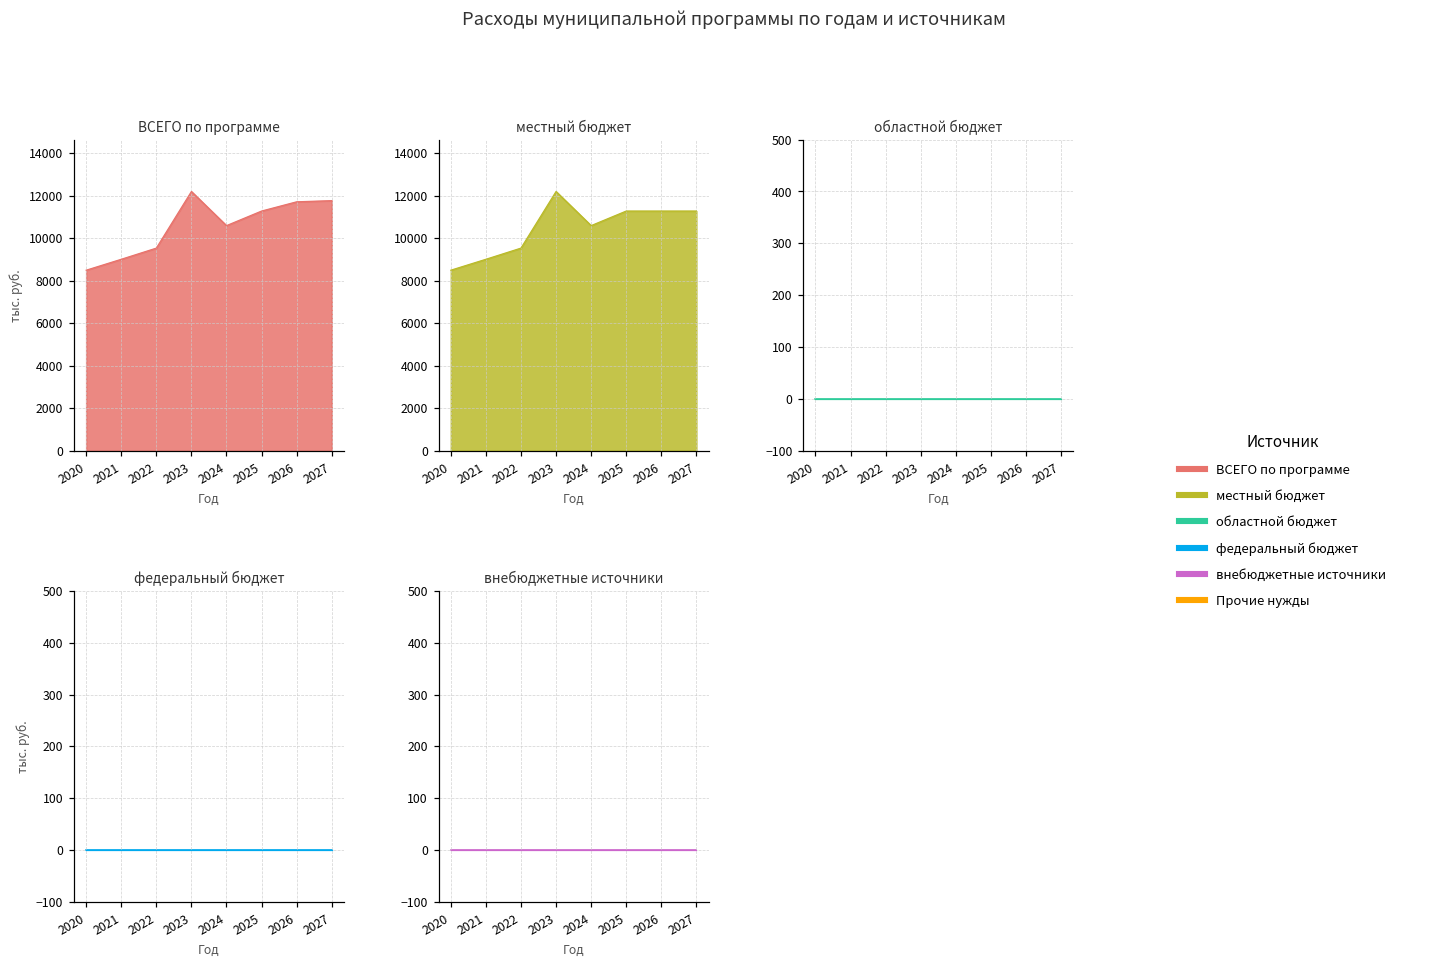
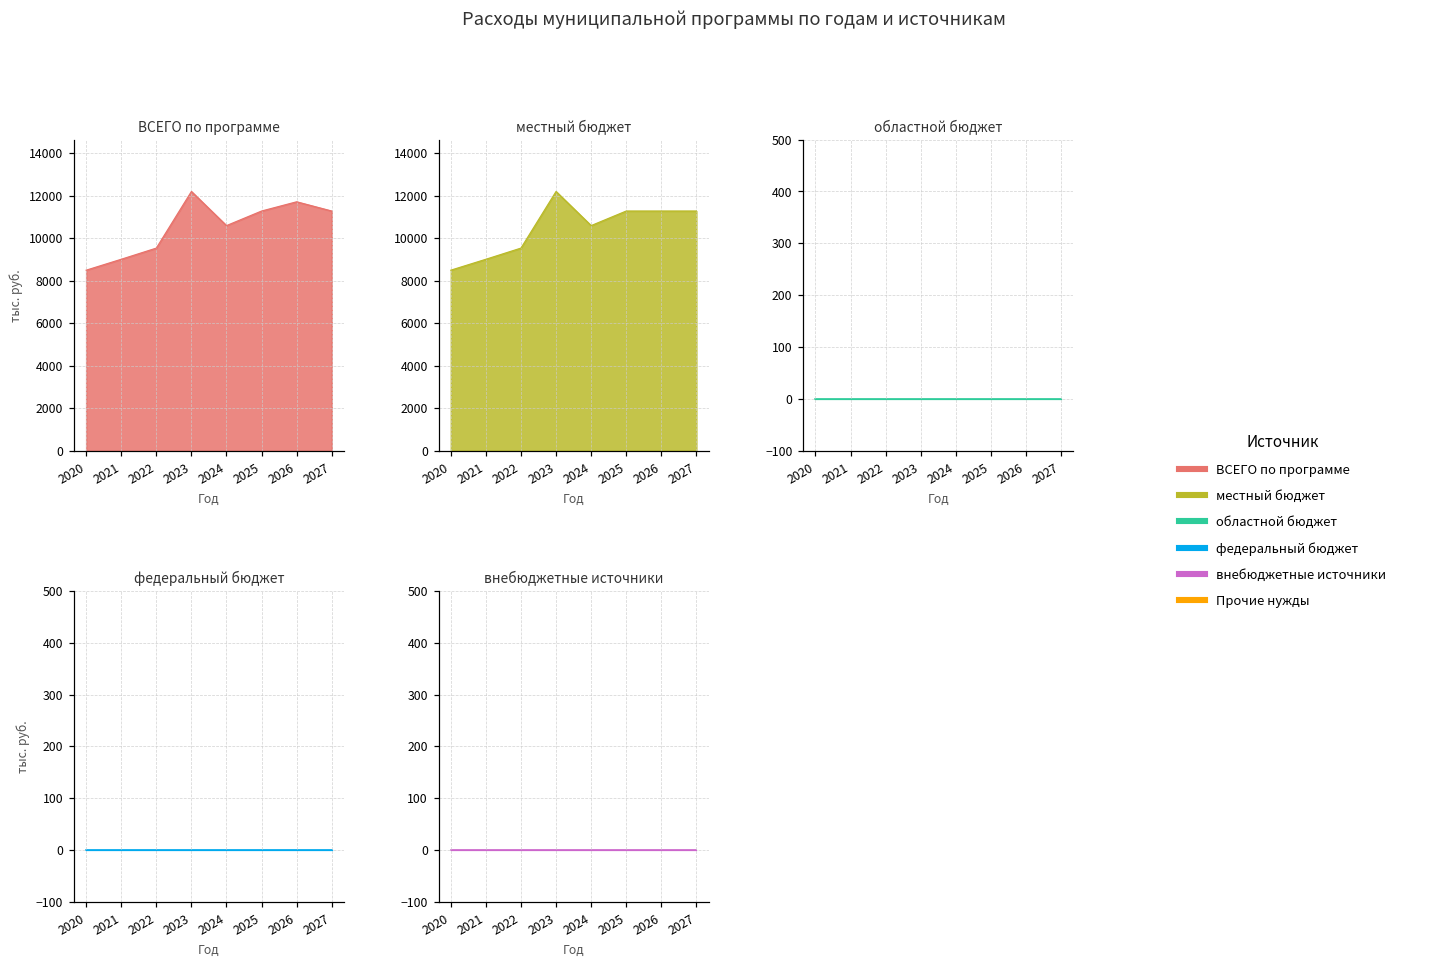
  {
    "ВСЕГО по программе": {
      "2020": 8500,
      "2021": 9000,
      "2022": 9500,
      "2023": 12200,
      "2024": 10600,
      "2025": 11300,
      "2026": 11700,
-     "2027": 11800
+     "2027": 11300
    },
    "местный бюджет": {
      "2020": 8500,
      "2021": 9000,
      "2022": 9500,
      "2023": 12200,
      "2024": 10600,
      "2025": 11300,
      "2026": 11300,
      "2027": 11300
    },
    "областной бюджет": {
      "2020": 0,
      "2021": 0,
      "2022": 0,
      "2023": 0,
      "2024": 0,
      "2025": 0,
      "2026": 0,
      "2027": 0
    },
    "федеральный бюджет": {
      "2020": 0,
      "2021": 0,
      "2022": 0,
      "2023": 0,
      "2024": 0,
      "2025": 0,
      "2026": 0,
      "2027": 0
    },
    "внебюджетные источники": {
      "2020": 0,
      "2021": 0,
      "2022": 0,
      "2023": 0,
      "2024": 0,
      "2025": 0,
      "2026": 0,
      "2027": 0
    }
  }
